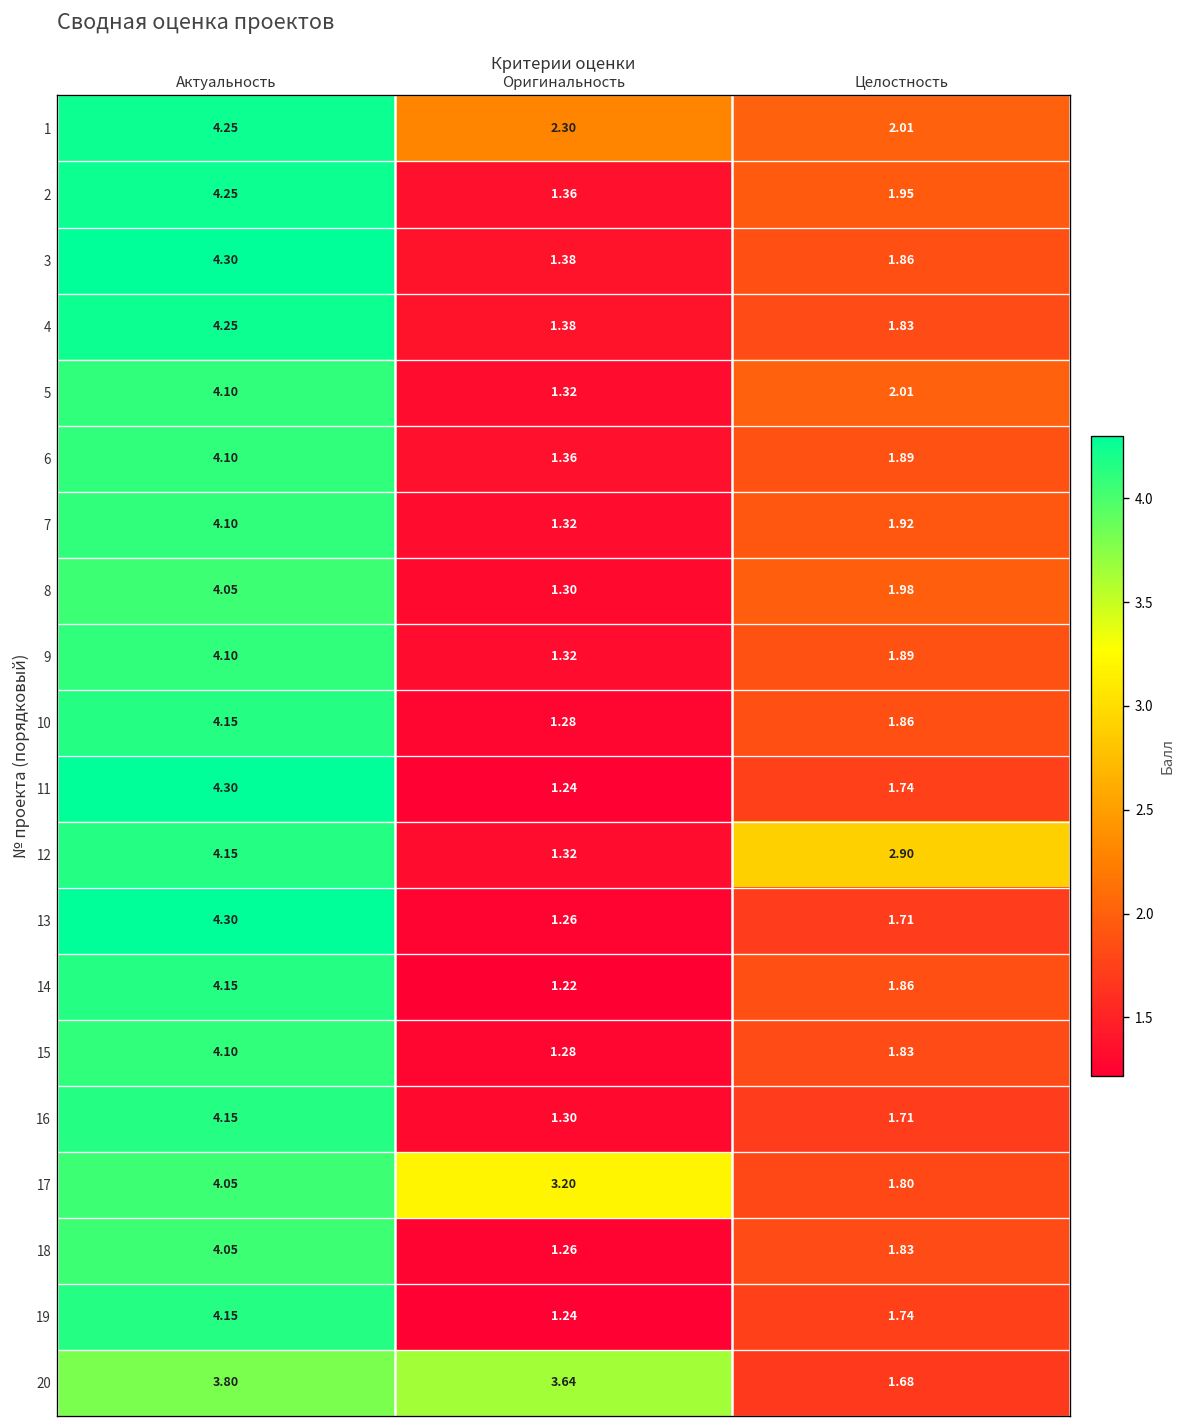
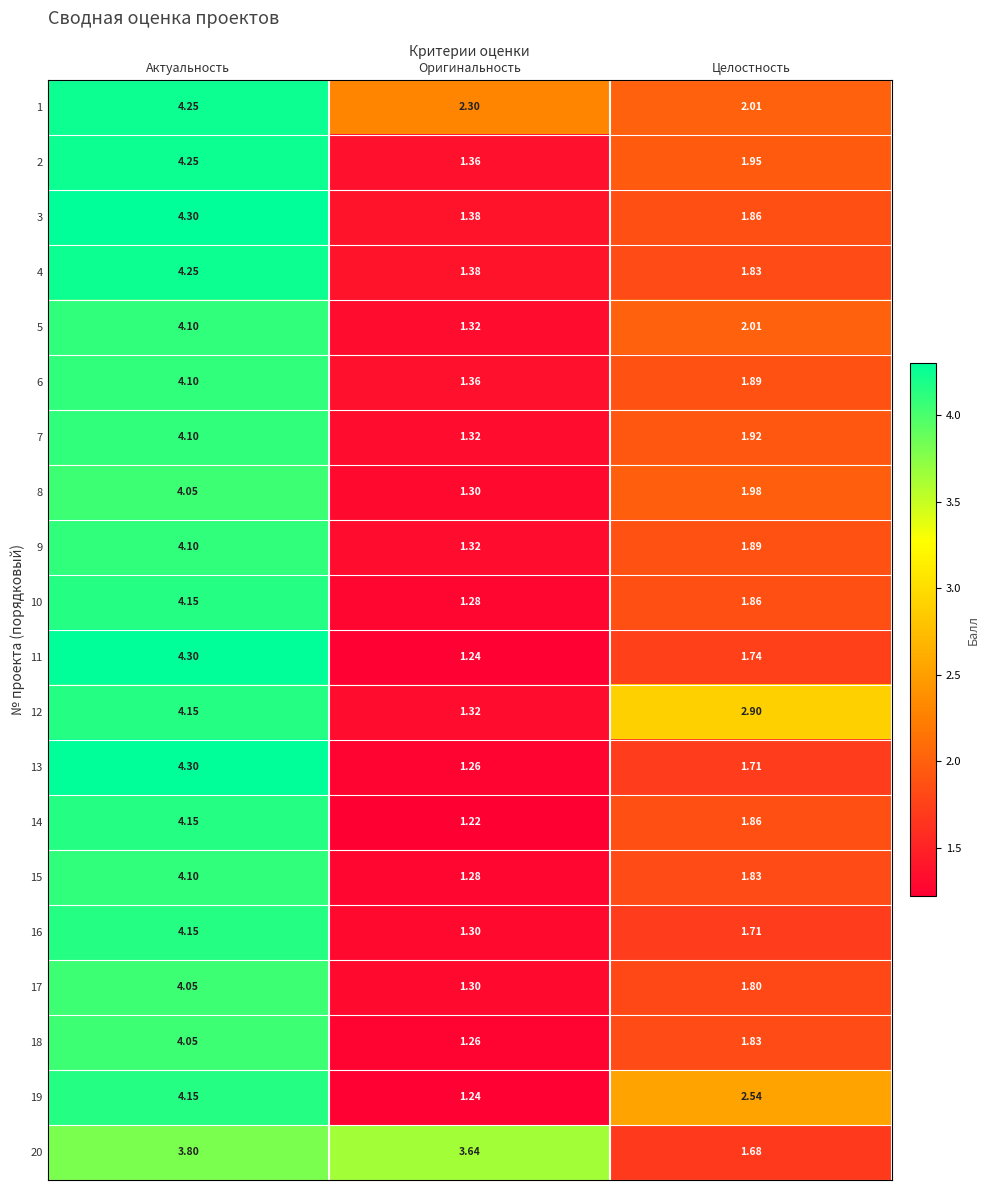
  {
    "1": {
      "Актуальность": 4.25,
      "Оригинальность": 2.30,
      "Целостность": 2.01
    },
    "2": {
      "Актуальность": 4.25,
      "Оригинальность": 1.36,
      "Целостность": 1.95
    },
    "3": {
      "Актуальность": 4.30,
      "Оригинальность": 1.38,
      "Целостность": 1.86
    },
    "4": {
      "Актуальность": 4.25,
      "Оригинальность": 1.38,
      "Целостность": 1.83
    },
    "5": {
      "Актуальность": 4.10,
      "Оригинальность": 1.32,
      "Целостность": 2.01
    },
    "6": {
      "Актуальность": 4.10,
      "Оригинальность": 1.36,
      "Целостность": 1.89
    },
    "7": {
      "Актуальность": 4.10,
      "Оригинальность": 1.32,
      "Целостность": 1.92
    },
    "8": {
      "Актуальность": 4.05,
      "Оригинальность": 1.30,
      "Целостность": 1.98
    },
    "9": {
      "Актуальность": 4.10,
      "Оригинальность": 1.32,
      "Целостность": 1.89
    },
    "10": {
      "Актуальность": 4.15,
      "Оригинальность": 1.28,
      "Целостность": 1.86
    },
    "11": {
      "Актуальность": 4.30,
      "Оригинальность": 1.24,
      "Целостность": 1.74
    },
    "12": {
      "Актуальность": 4.15,
      "Оригинальность": 1.32,
      "Целостность": 2.90
    },
    "13": {
      "Актуальность": 4.30,
      "Оригинальность": 1.26,
      "Целостность": 1.71
    },
    "14": {
      "Актуальность": 4.15,
      "Оригинальность": 1.22,
      "Целостность": 1.86
    },
    "15": {
      "Актуальность": 4.10,
      "Оригинальность": 1.28,
      "Целостность": 1.83
    },
    "16": {
      "Актуальность": 4.15,
      "Оригинальность": 1.30,
      "Целостность": 1.71
    },
    "17": {
      "Актуальность": 4.05,
-     "Оригинальность": 3.20,
+     "Оригинальность": 1.30,
      "Целостность": 1.80
    },
    "18": {
      "Актуальность": 4.05,
      "Оригинальность": 1.26,
      "Целостность": 1.83
    },
    "19": {
      "Актуальность": 4.15,
      "Оригинальность": 1.24,
-     "Целостность": 1.74
+     "Целостность": 2.54
    },
    "20": {
      "Актуальность": 3.80,
      "Оригинальность": 3.64,
      "Целостность": 1.68
    }
  }
